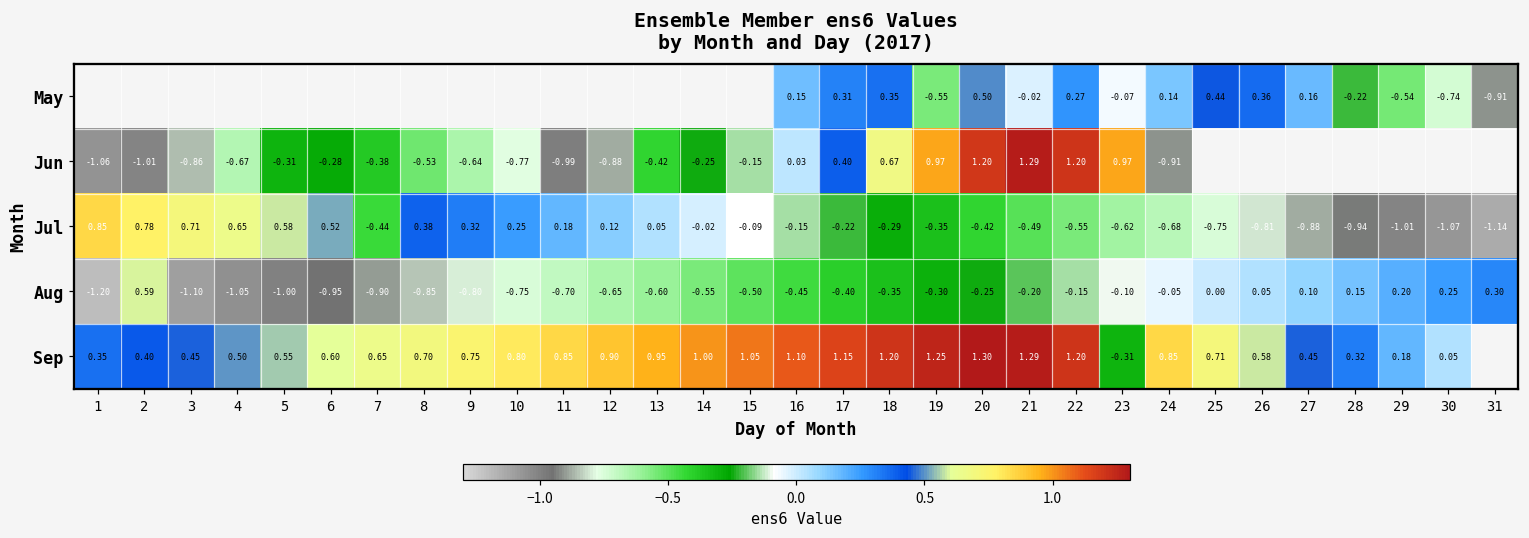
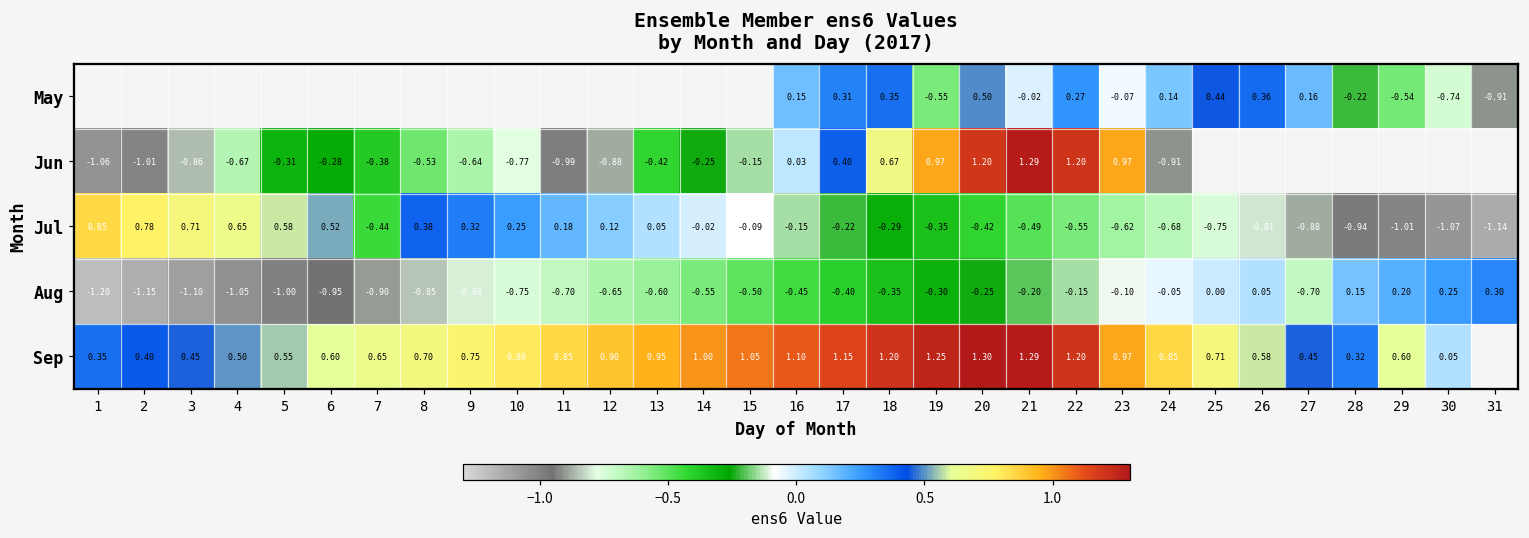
  {
    "May": {
      "16": 0.15,
      "17": 0.31,
      "18": 0.35,
      "19": -0.55,
      "20": 0.50,
      "21": -0.02,
      "22": 0.27,
      "23": -0.07,
      "24": 0.14,
      "25": 0.44,
      "26": 0.36,
      "27": 0.16,
      "28": -0.22,
      "29": -0.54,
      "30": -0.74,
      "31": -0.91
    },
    "Jun": {
      "1": -1.06,
      "2": -1.01,
      "3": -0.86,
      "4": -0.67,
      "5": -0.31,
      "6": -0.28,
      "7": -0.38,
      "8": -0.53,
      "9": -0.64,
      "10": -0.77,
      "11": -0.99,
      "12": -0.88,
      "13": -0.42,
      "14": -0.25,
      "15": -0.15,
      "16": 0.03,
      "17": 0.40,
      "18": 0.67,
      "19": 0.97,
      "20": 1.20,
      "21": 1.29,
      "22": 1.20,
      "23": 0.97,
      "24": -0.91
    },
    "Jul": {
      "1": 0.85,
      "2": 0.78,
      "3": 0.71,
      "4": 0.65,
      "5": 0.58,
      "6": 0.52,
      "7": -0.44,
      "8": 0.38,
      "9": 0.32,
      "10": 0.25,
      "11": 0.18,
      "12": 0.12,
      "13": 0.05,
      "14": -0.02,
      "15": -0.09,
      "16": -0.15,
      "17": -0.22,
      "18": -0.29,
      "19": -0.35,
      "20": -0.42,
      "21": -0.49,
      "22": -0.55,
      "23": -0.62,
      "24": -0.68,
      "25": -0.75,
      "27": -0.88,
      "28": -0.94,
      "29": -1.01,
      "30": -1.07,
      "31": -1.14
    },
    "Aug": {
      "1": -1.20,
-     "2": 0.59,
+     "2": -1.15,
      "3": -1.10,
      "4": -1.05,
      "5": -1.00,
      "6": -0.95,
      "7": -0.90,
      "8": -0.85,
      "10": -0.75,
      "11": -0.70,
      "12": -0.65,
      "13": -0.60,
      "14": -0.55,
      "15": -0.50,
      "16": -0.45,
      "17": -0.40,
      "18": -0.35,
      "19": -0.30,
      "20": -0.25,
      "21": -0.20,
      "22": -0.15,
      "23": -0.10,
      "24": -0.05,
      "25": 0.00,
      "26": 0.05,
-     "27": 0.10,
+     "27": -0.70,
      "28": 0.15,
      "29": 0.20,
      "30": 0.25,
      "31": 0.30
    },
    "Sep": {
      "1": 0.35,
      "2": 0.40,
      "3": 0.45,
      "4": 0.50,
      "5": 0.55,
      "6": 0.60,
      "7": 0.65,
      "8": 0.70,
      "9": 0.75,
      "10": 0.80,
      "11": 0.85,
      "12": 0.90,
      "13": 0.95,
      "14": 1.00,
      "15": 1.05,
      "16": 1.10,
      "17": 1.15,
      "18": 1.20,
      "19": 1.25,
      "20": 1.30,
      "21": 1.29,
      "22": 1.20,
-     "23": -0.31,
+     "23": 0.97,
      "24": 0.85,
      "25": 0.71,
      "26": 0.58,
      "27": 0.45,
      "28": 0.32,
-     "29": 0.18,
+     "29": 0.60,
      "30": 0.05
    }
  }
